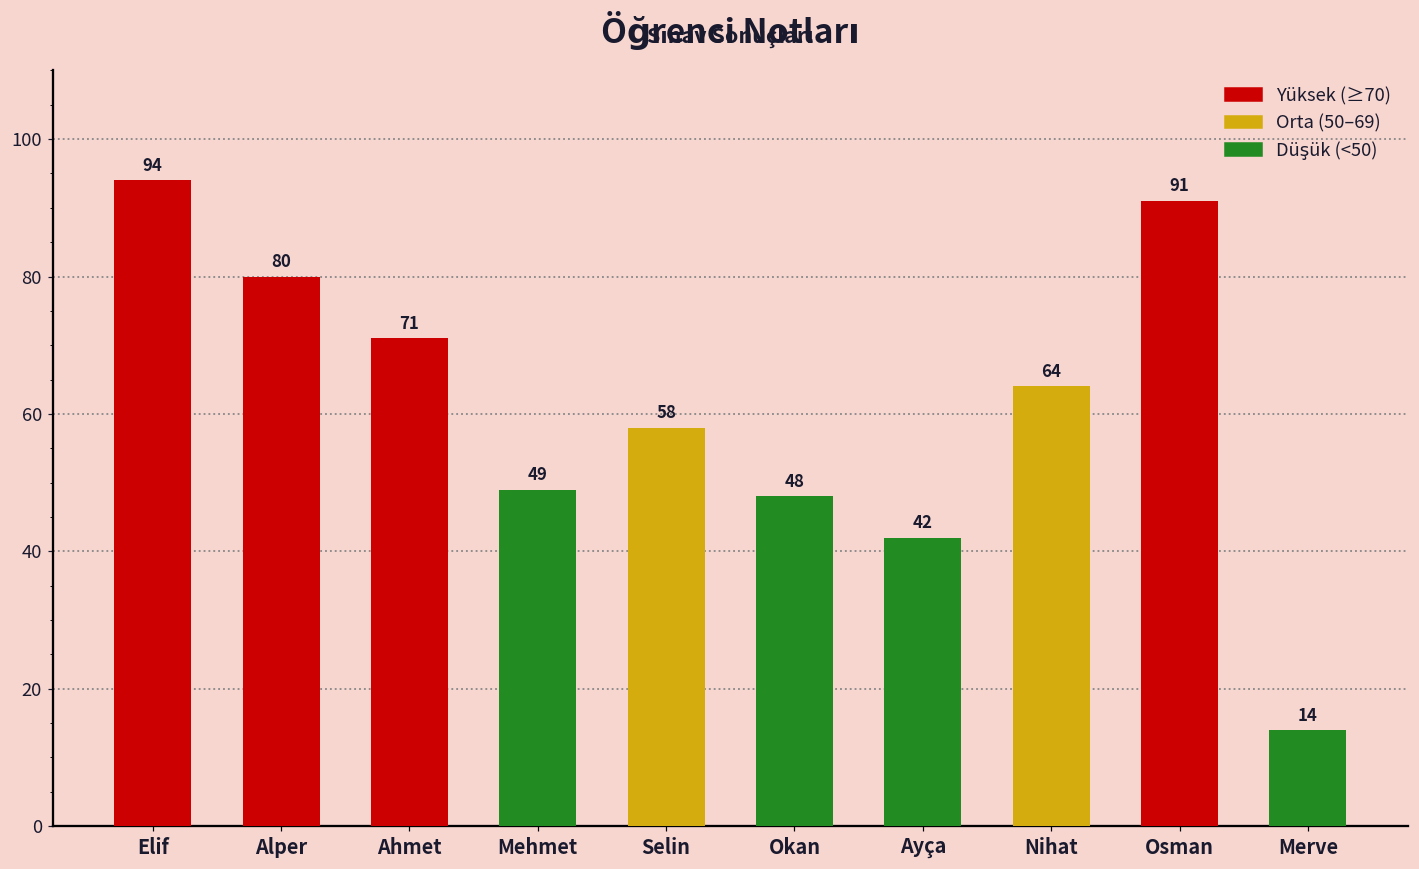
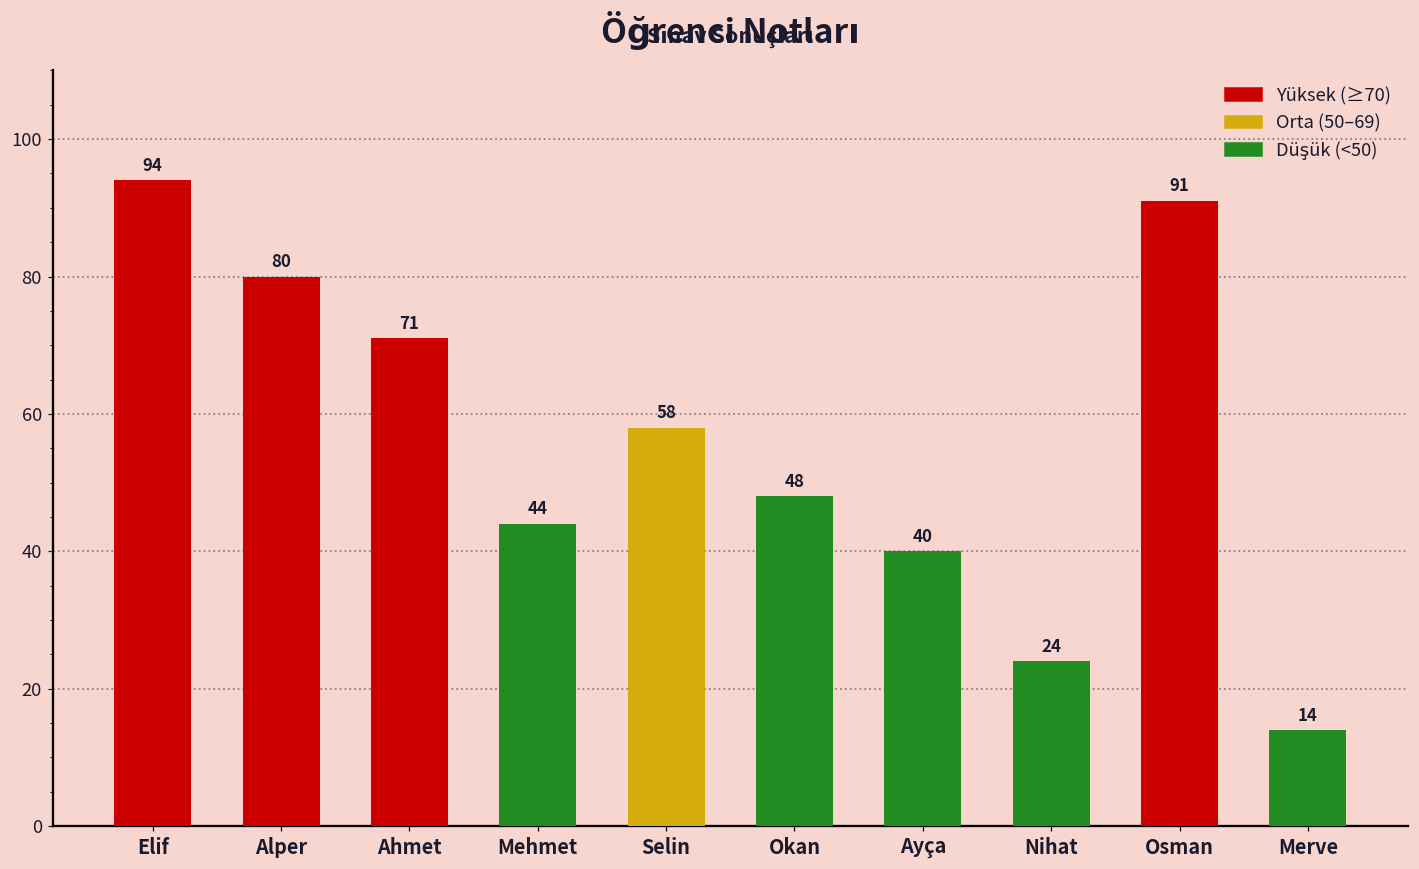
  {
    "Elif": 94,
    "Alper": 80,
    "Ahmet": 71,
-   "Mehmet": 49,
+   "Mehmet": 44,
    "Selin": 58,
    "Okan": 48,
-   "Ayça": 42,
-   "Nihat": 64,
+   "Ayça": 40,
+   "Nihat": 24,
    "Osman": 91,
    "Merve": 14
  }
